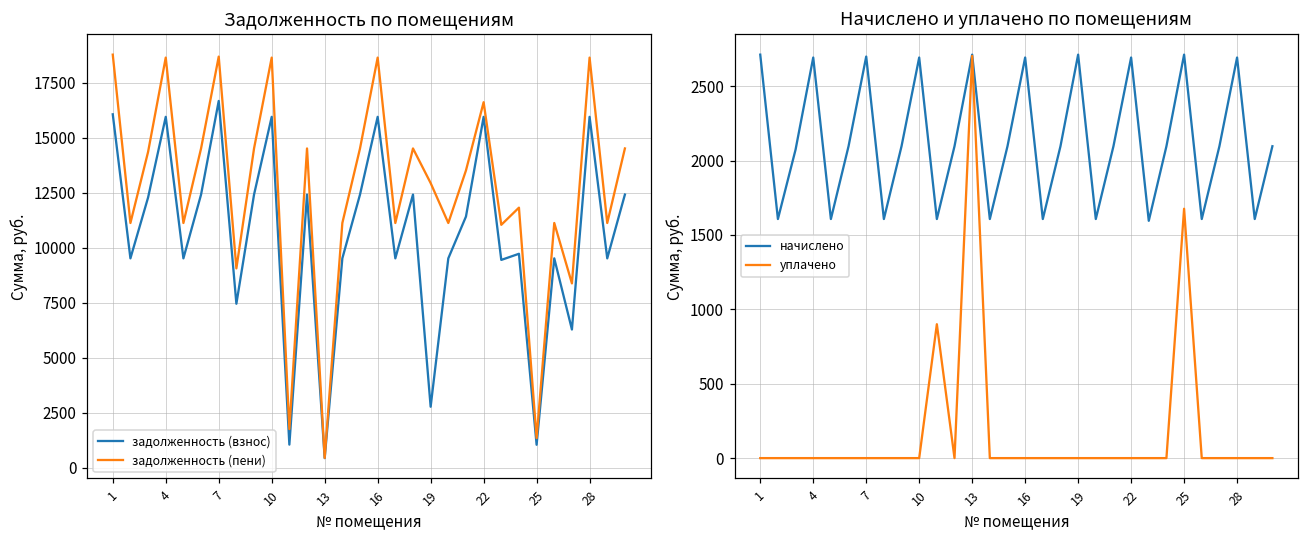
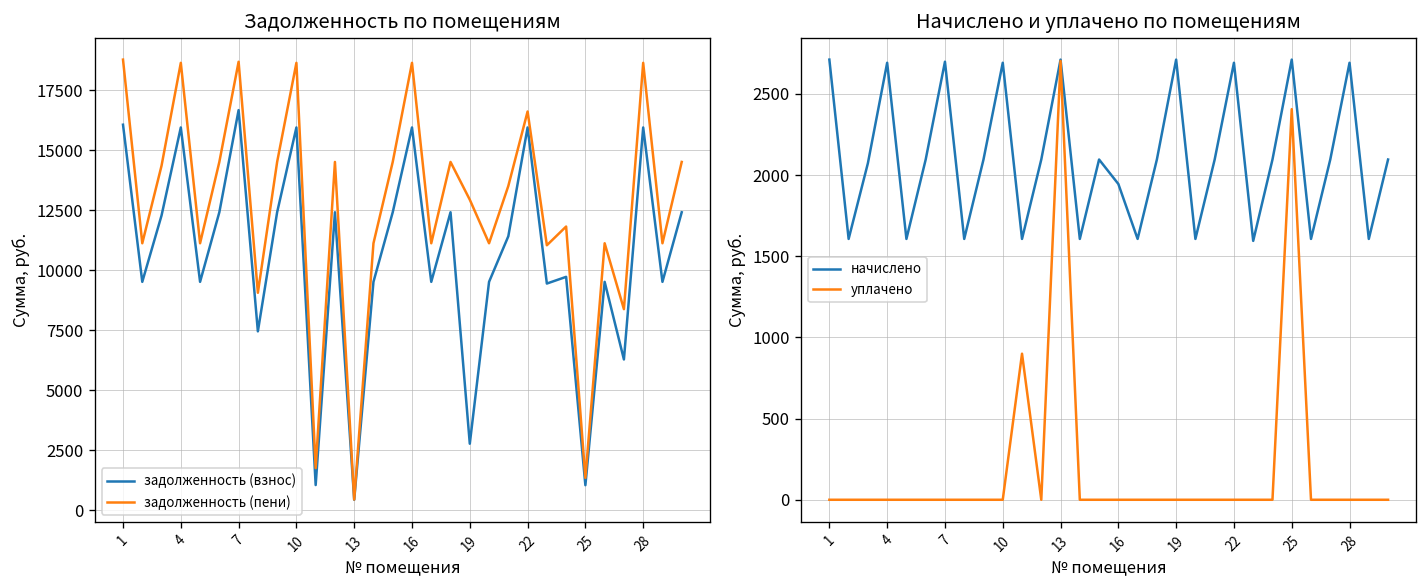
  {
    "Задолженность по помещениям": {
      "задолженность (взнос)": {
        "1": 16100,
        "4": 16000,
        "7": 16700,
        "10": 16000,
        "16": 16000,
        "19": 2800,
        "22": 16000,
        "25": 1100,
        "28": 16000
      },
      "задолженность (пени)": {
        "1": 18800,
        "4": 18600,
        "7": 18700,
        "10": 18600,
        "16": 18600,
        "19": 12900,
        "22": 16600,
        "25": 1400,
        "28": 18600
      }
    },
    "Начислено и уплачено по помещениям": {
      "начислено": {
        "1": 2710,
        "4": 2690,
        "7": 2700,
        "10": 2690,
-       "16": 2690,
+       "16": 1950,
        "19": 2710,
        "22": 2690,
        "25": 2710,
        "28": 2690
      },
      "уплачено": {
        "1": 0,
        "4": 0,
        "7": 0,
        "10": 0,
        "16": 0,
        "19": 0,
        "22": 0,
-       "25": 1680,
+       "25": 2410,
        "28": 0
      }
    }
  }
